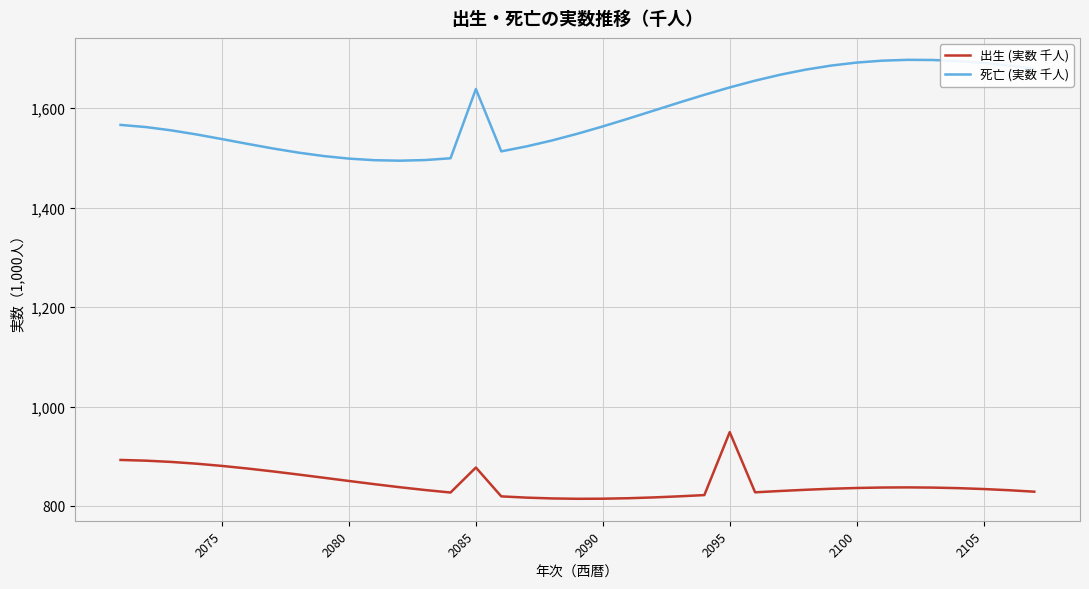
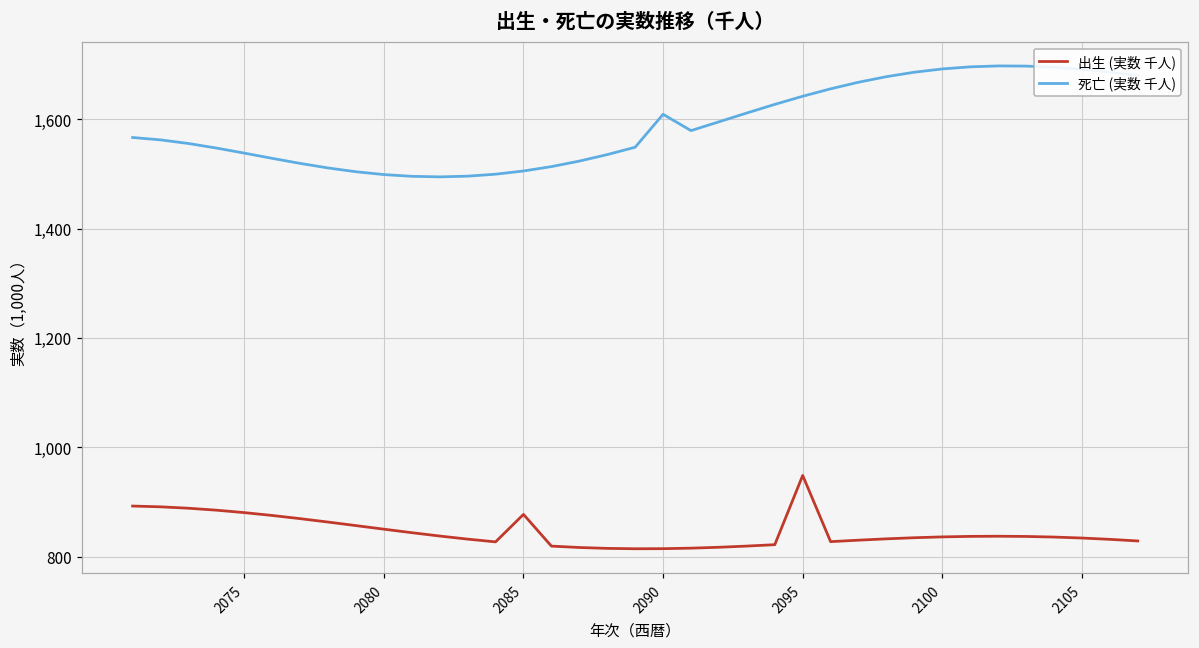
  {
    "出生 (実数 千人)": {
      "2075": "880",
      "2080": "850",
      "2085": "880",
      "2090": "810",
      "2095": "950",
      "2100": "840",
      "2105": "830"
    },
    "死亡 (実数 千人)": {
      "2075": "1,540",
      "2080": "1,500",
-     "2085": "1,640",
-     "2090": "1,560",
+     "2085": "1,510",
+     "2090": "1,610",
      "2095": "1,640",
      "2100": "1,690"
    }
  }
